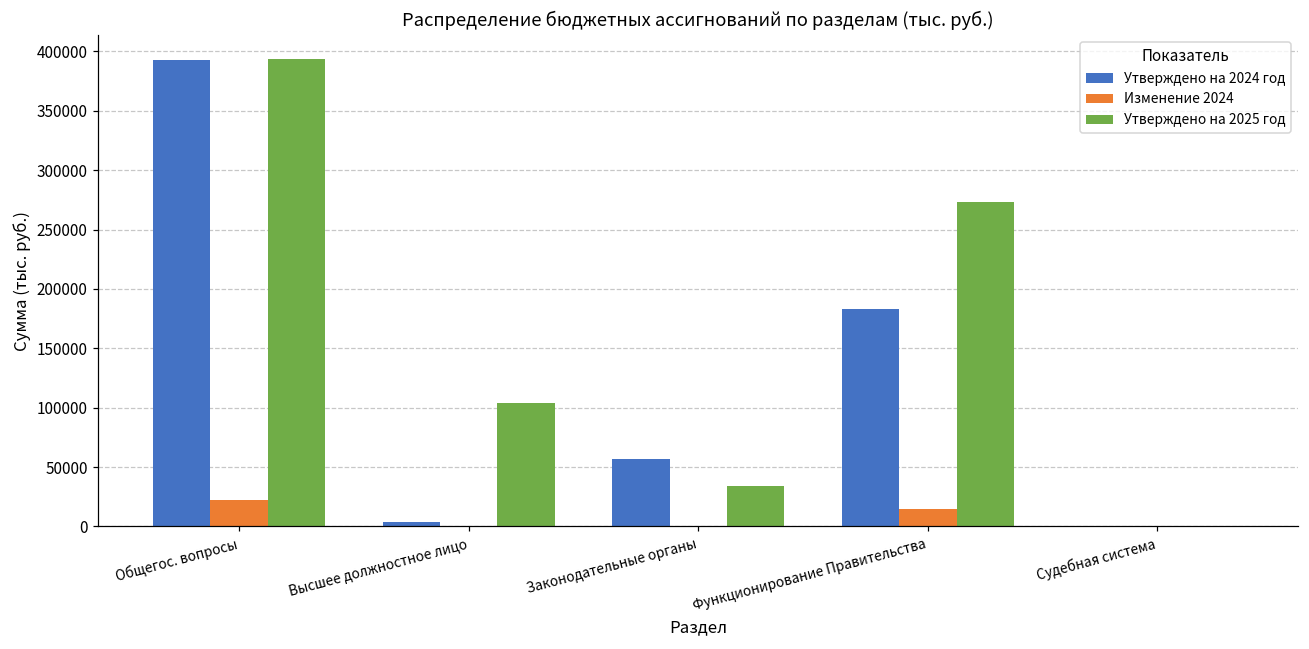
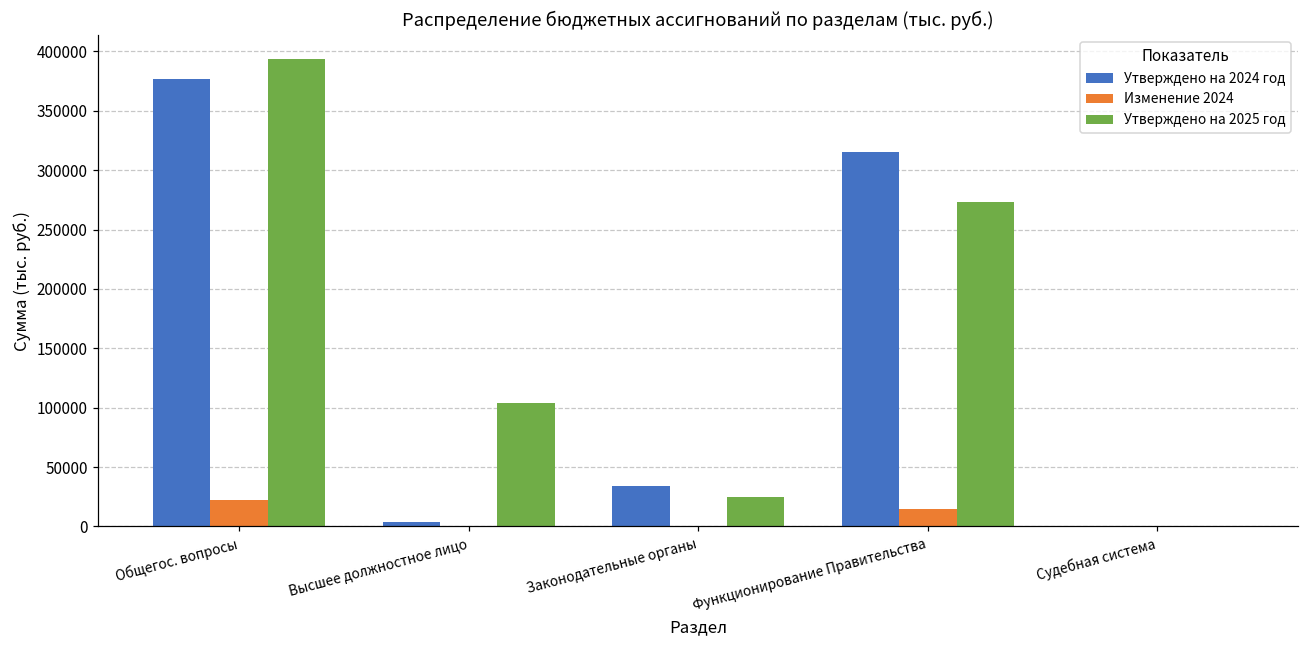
  {
    "Утверждено на 2024 год": {
-     "Общегос. вопросы": 393000,
+     "Общегос. вопросы": 377000,
      "Высшее должностное лицо": 3000,
-     "Законодательные органы": 57000,
-     "Функционирование Правительства": 183000,
+     "Законодательные органы": 34000,
+     "Функционирование Правительства": 315000,
      "Судебная система": 0
    },
    "Изменение 2024": {
      "Общегос. вопросы": 23000,
      "Высшее должностное лицо": 0,
      "Законодательные органы": 0,
      "Функционирование Правительства": 15000
    },
    "Утверждено на 2025 год": {
      "Общегос. вопросы": 394000,
      "Высшее должностное лицо": 104000,
-     "Законодательные органы": 34000,
+     "Законодательные органы": 25000,
      "Функционирование Правительства": 274000
    }
  }
